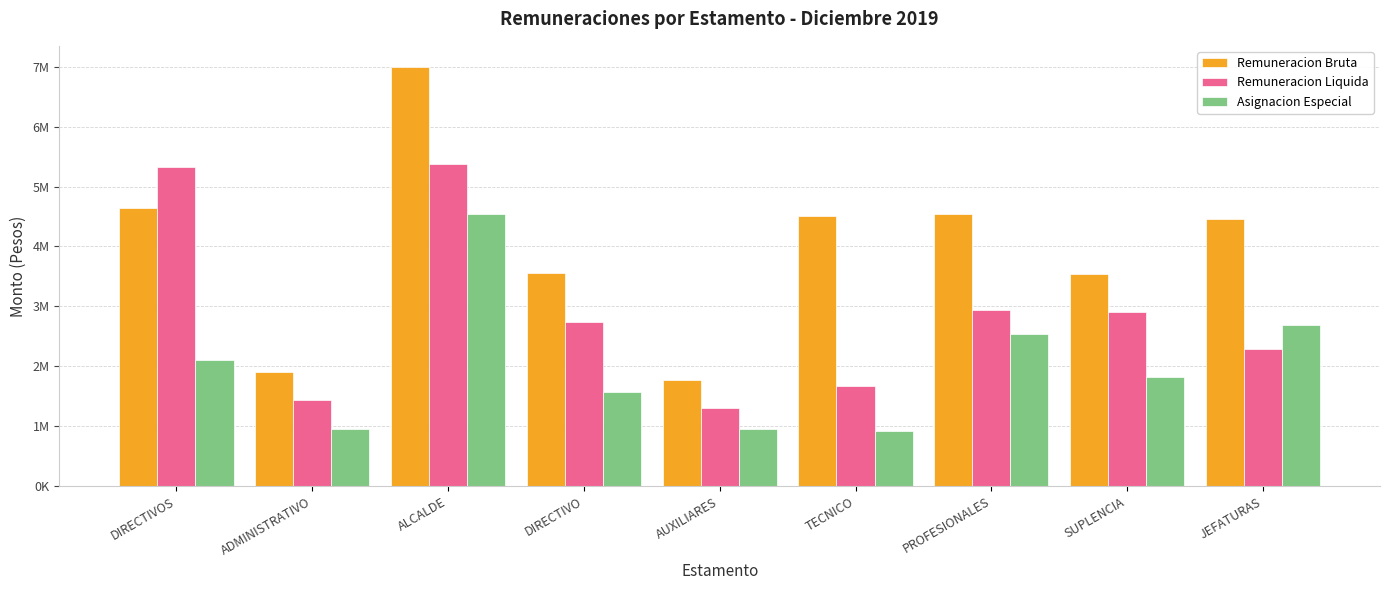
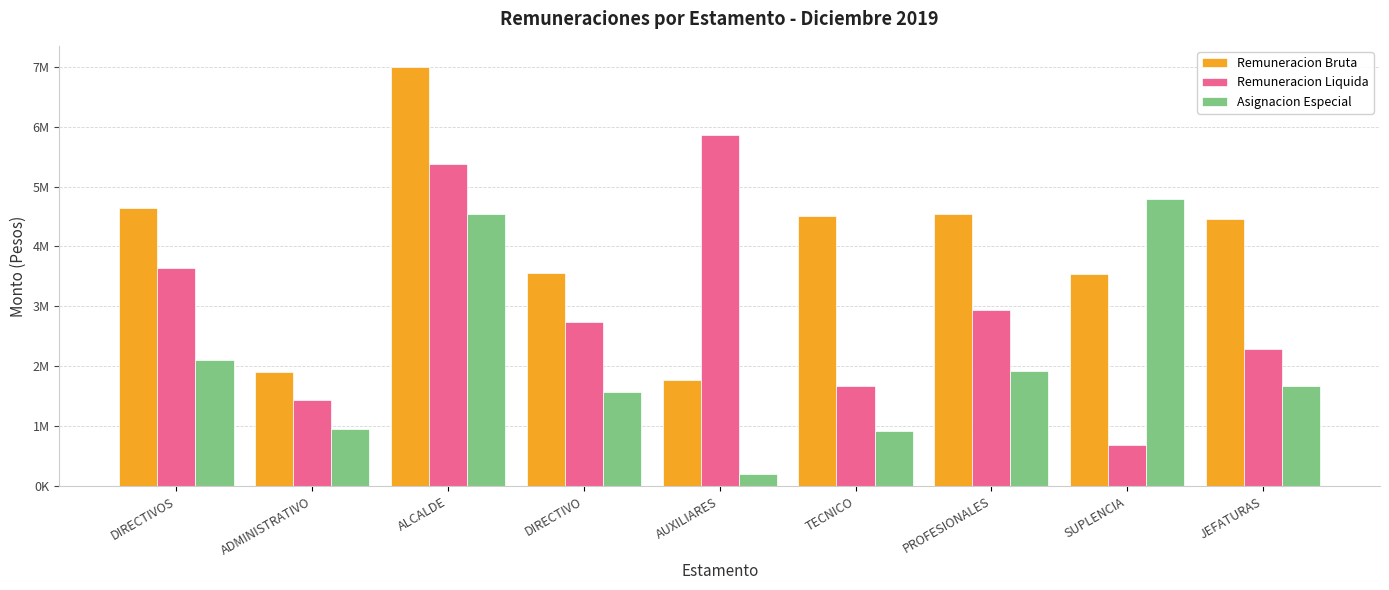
  {
    "Remuneracion Bruta": {
      "DIRECTIVOS": 4600000,
      "ADMINISTRATIVO": 1900000,
      "ALCALDE": 7000000,
      "DIRECTIVO": 3600000,
      "AUXILIARES": 1800000,
      "TECNICO": 4500000,
      "PROFESIONALES": 4500000,
      "SUPLENCIA": 3500000,
      "JEFATURAS": 4500000
    },
    "Remuneracion Liquida": {
-     "DIRECTIVOS": 5300000,
+     "DIRECTIVOS": 3600000,
      "ADMINISTRATIVO": 1400000,
      "ALCALDE": 5400000,
      "DIRECTIVO": 2700000,
-     "AUXILIARES": 1300000,
+     "AUXILIARES": 5900000,
      "TECNICO": 1700000,
      "PROFESIONALES": 2900000,
-     "SUPLENCIA": 2900000,
+     "SUPLENCIA": 700000,
      "JEFATURAS": 2300000
    },
    "Asignacion Especial": {
      "DIRECTIVOS": 2100000,
      "ADMINISTRATIVO": 1000000,
      "ALCALDE": 4500000,
      "DIRECTIVO": 1600000,
-     "AUXILIARES": 1000000,
+     "AUXILIARES": 200000,
      "TECNICO": 900000,
-     "PROFESIONALES": 2500000,
-     "SUPLENCIA": 1800000,
-     "JEFATURAS": 2700000
+     "PROFESIONALES": 1900000,
+     "SUPLENCIA": 4800000,
+     "JEFATURAS": 1700000
    }
  }
